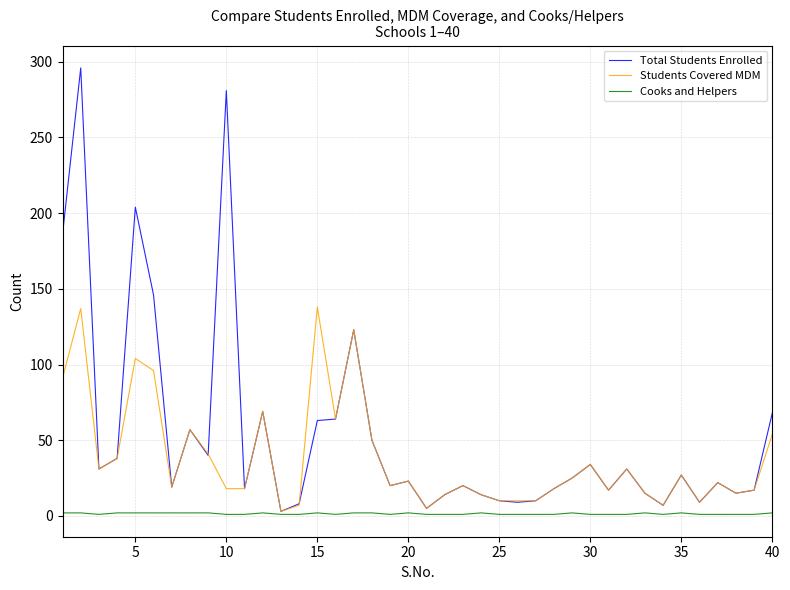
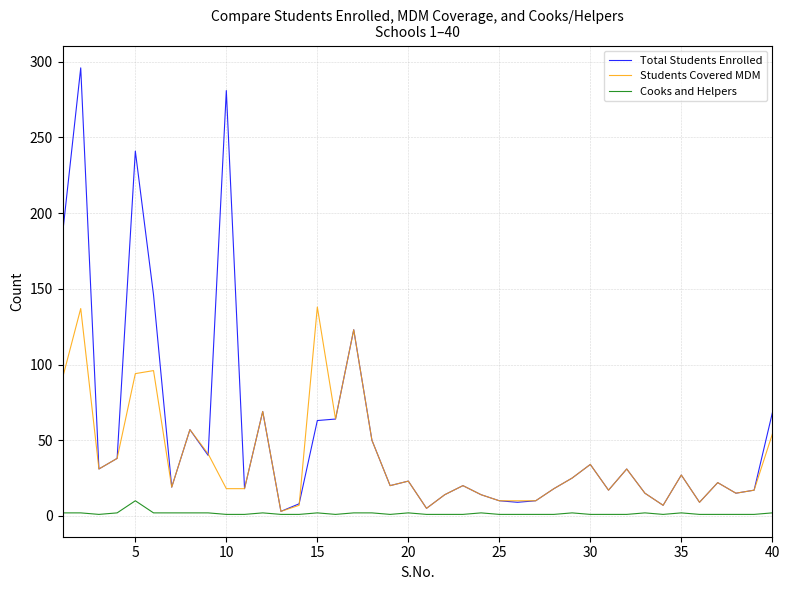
  {
    "Total Students Enrolled": {
-     "5": 204,
+     "5": 241,
      "10": 281,
      "15": 63,
      "40": 68
    },
    "Students Covered MDM": {
-     "5": 104,
+     "5": 94,
      "10": 18,
      "15": 138,
      "40": 54
    },
    "Cooks and Helpers": {
-     "5": 2,
+     "5": 10,
      "10": 1,
      "15": 2,
      "20": 2,
      "25": 1,
      "30": 1,
      "35": 2,
      "40": 2
    }
  }
